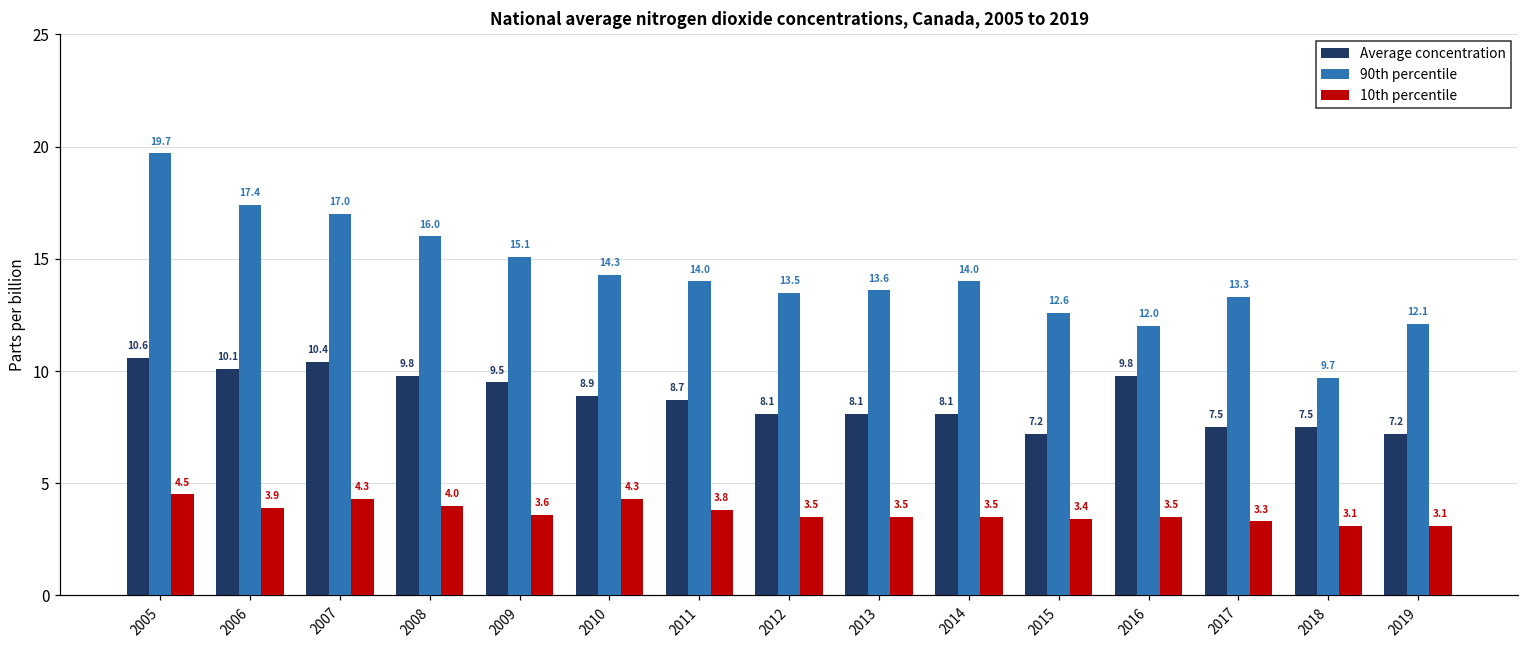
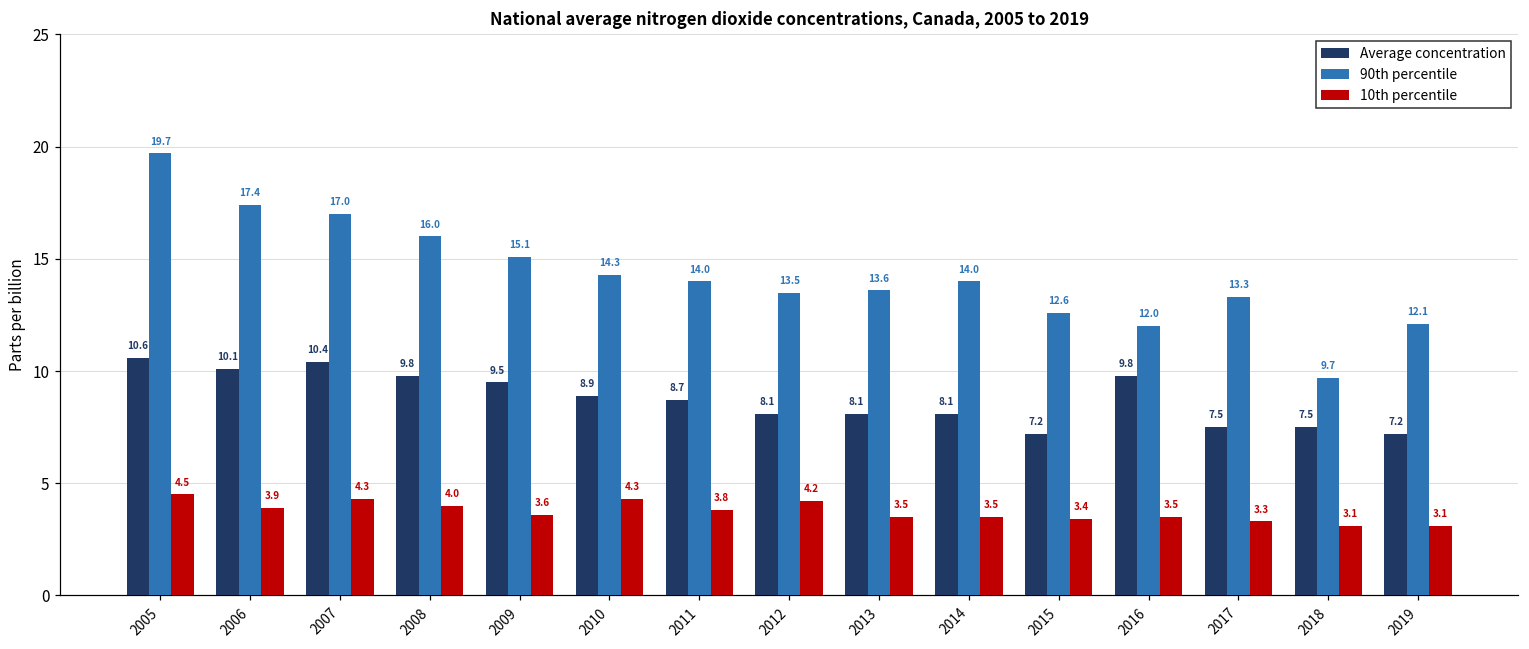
  {
    "Average concentration": {
      "2005": 10.6,
      "2006": 10.1,
      "2007": 10.4,
      "2008": 9.8,
      "2009": 9.5,
      "2010": 8.9,
      "2011": 8.7,
      "2012": 8.1,
      "2013": 8.1,
      "2014": 8.1,
      "2015": 7.2,
      "2016": 9.8,
      "2017": 7.5,
      "2018": 7.5,
      "2019": 7.2
    },
    "90th percentile": {
      "2005": 19.7,
      "2006": 17.4,
      "2007": 17.0,
      "2008": 16.0,
      "2009": 15.1,
      "2010": 14.3,
      "2011": 14.0,
      "2012": 13.5,
      "2013": 13.6,
      "2014": 14.0,
      "2015": 12.6,
      "2016": 12.0,
      "2017": 13.3,
      "2018": 9.7,
      "2019": 12.1
    },
    "10th percentile": {
      "2005": 4.5,
      "2006": 3.9,
      "2007": 4.3,
      "2008": 4.0,
      "2009": 3.6,
      "2010": 4.3,
      "2011": 3.8,
-     "2012": 3.5,
+     "2012": 4.2,
      "2013": 3.5,
      "2014": 3.5,
      "2015": 3.4,
      "2016": 3.5,
      "2017": 3.3,
      "2018": 3.1,
      "2019": 3.1
    }
  }
